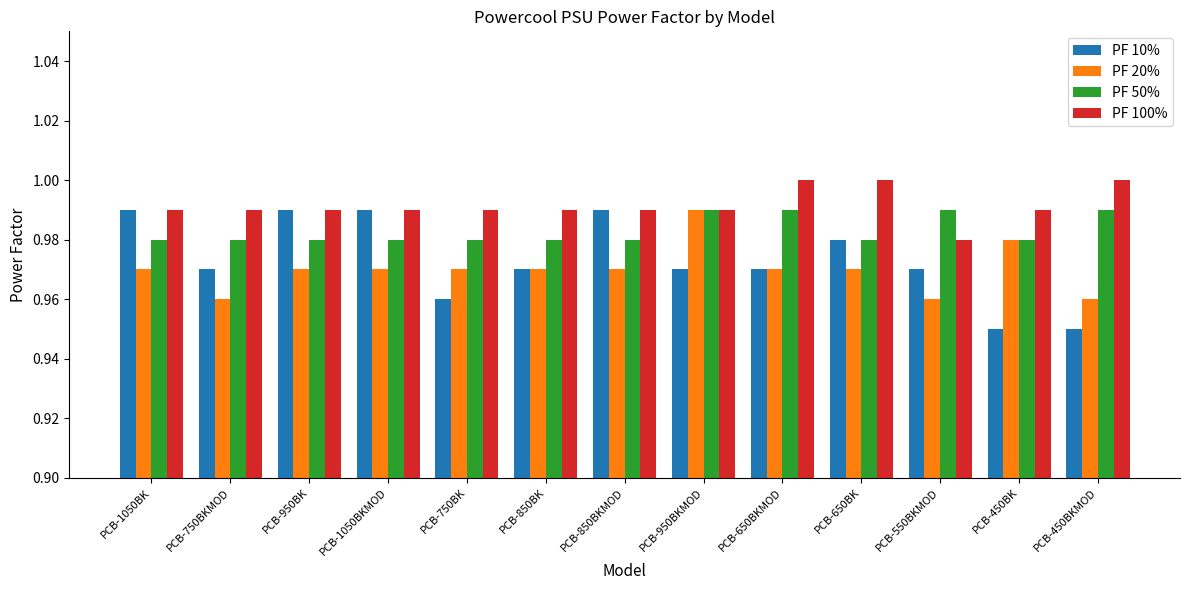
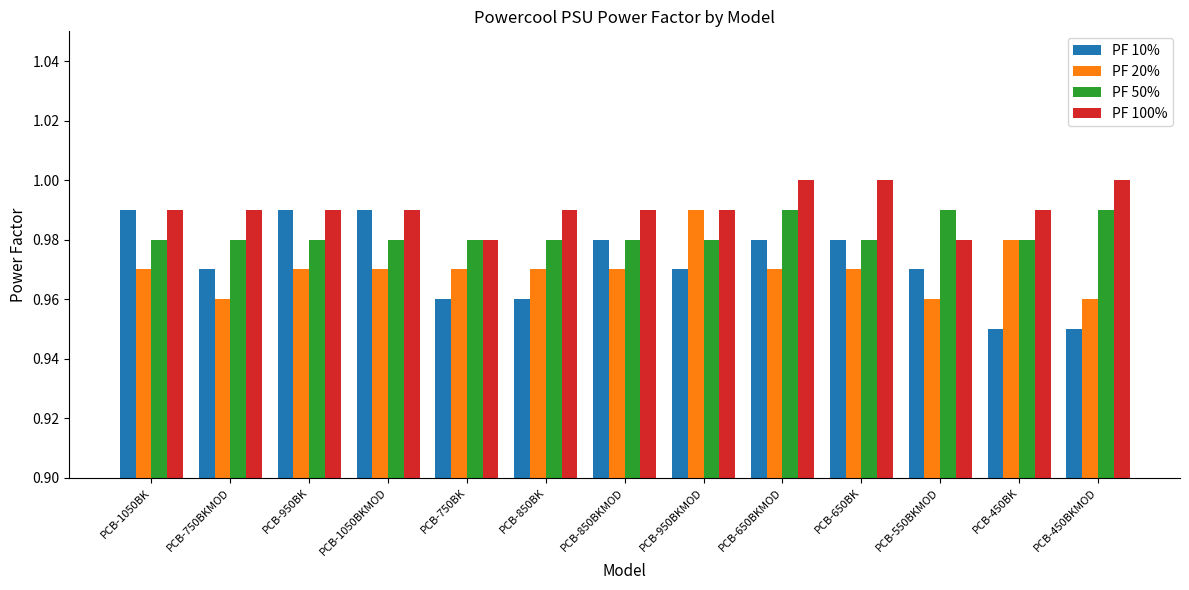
  {
    "PF 10%": {
      "PCB-1050BK": 0.99,
      "PCB-750BKMOD": 0.97,
      "PCB-950BK": 0.99,
      "PCB-1050BKMOD": 0.99,
      "PCB-750BK": 0.96,
-     "PCB-850BK": 0.97,
-     "PCB-850BKMOD": 0.99,
+     "PCB-850BK": 0.96,
+     "PCB-850BKMOD": 0.98,
      "PCB-950BKMOD": 0.97,
-     "PCB-650BKMOD": 0.97,
+     "PCB-650BKMOD": 0.98,
      "PCB-650BK": 0.98,
      "PCB-550BKMOD": 0.97,
      "PCB-450BK": 0.95,
      "PCB-450BKMOD": 0.95
    },
    "PF 20%": {
      "PCB-1050BK": 0.97,
      "PCB-750BKMOD": 0.96,
      "PCB-950BK": 0.97,
      "PCB-1050BKMOD": 0.97,
      "PCB-750BK": 0.97,
      "PCB-850BK": 0.97,
      "PCB-850BKMOD": 0.97,
      "PCB-950BKMOD": 0.99,
      "PCB-650BKMOD": 0.97,
      "PCB-650BK": 0.97,
      "PCB-550BKMOD": 0.96,
      "PCB-450BK": 0.98,
      "PCB-450BKMOD": 0.96
    },
    "PF 50%": {
      "PCB-1050BK": 0.98,
      "PCB-750BKMOD": 0.98,
      "PCB-950BK": 0.98,
      "PCB-1050BKMOD": 0.98,
      "PCB-750BK": 0.98,
      "PCB-850BK": 0.98,
      "PCB-850BKMOD": 0.98,
-     "PCB-950BKMOD": 0.99,
+     "PCB-950BKMOD": 0.98,
      "PCB-650BKMOD": 0.99,
      "PCB-650BK": 0.98,
      "PCB-550BKMOD": 0.99,
      "PCB-450BK": 0.98,
      "PCB-450BKMOD": 0.99
    },
    "PF 100%": {
      "PCB-1050BK": 0.99,
      "PCB-750BKMOD": 0.99,
      "PCB-950BK": 0.99,
      "PCB-1050BKMOD": 0.99,
-     "PCB-750BK": 0.99,
+     "PCB-750BK": 0.98,
      "PCB-850BK": 0.99,
      "PCB-850BKMOD": 0.99,
      "PCB-950BKMOD": 0.99,
      "PCB-650BKMOD": 1.00,
      "PCB-650BK": 1.00,
      "PCB-550BKMOD": 0.98,
      "PCB-450BK": 0.99,
      "PCB-450BKMOD": 1.00
    }
  }
